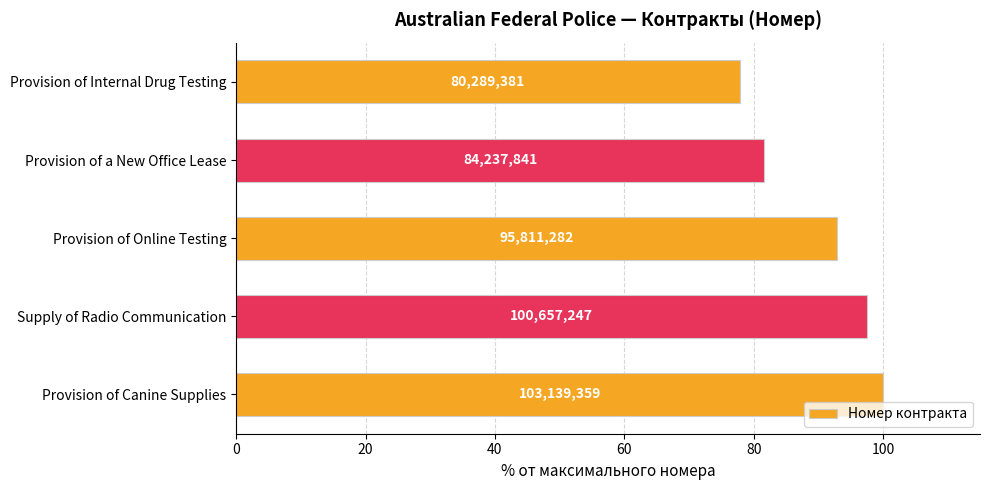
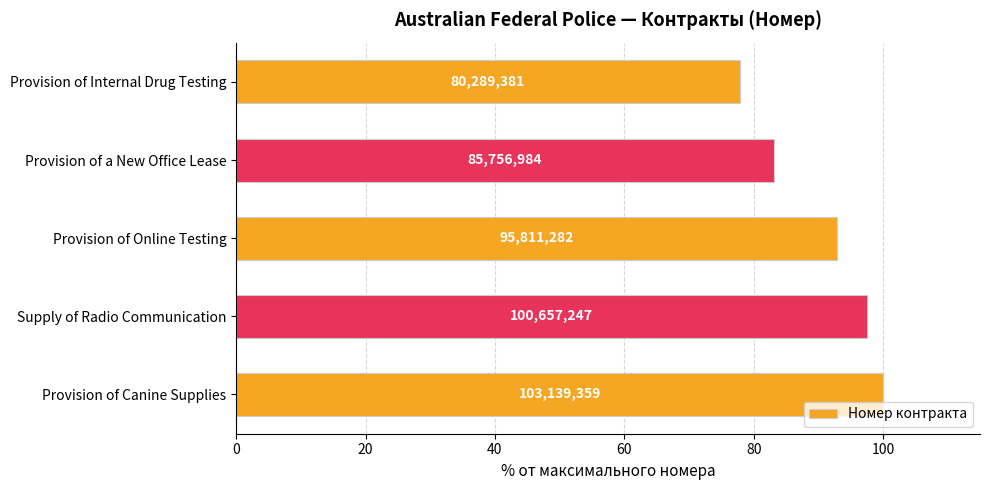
  {
-   "Provision of a New Office Lease": "84,237,841"
+   "Provision of a New Office Lease": "85,756,984"
  }
